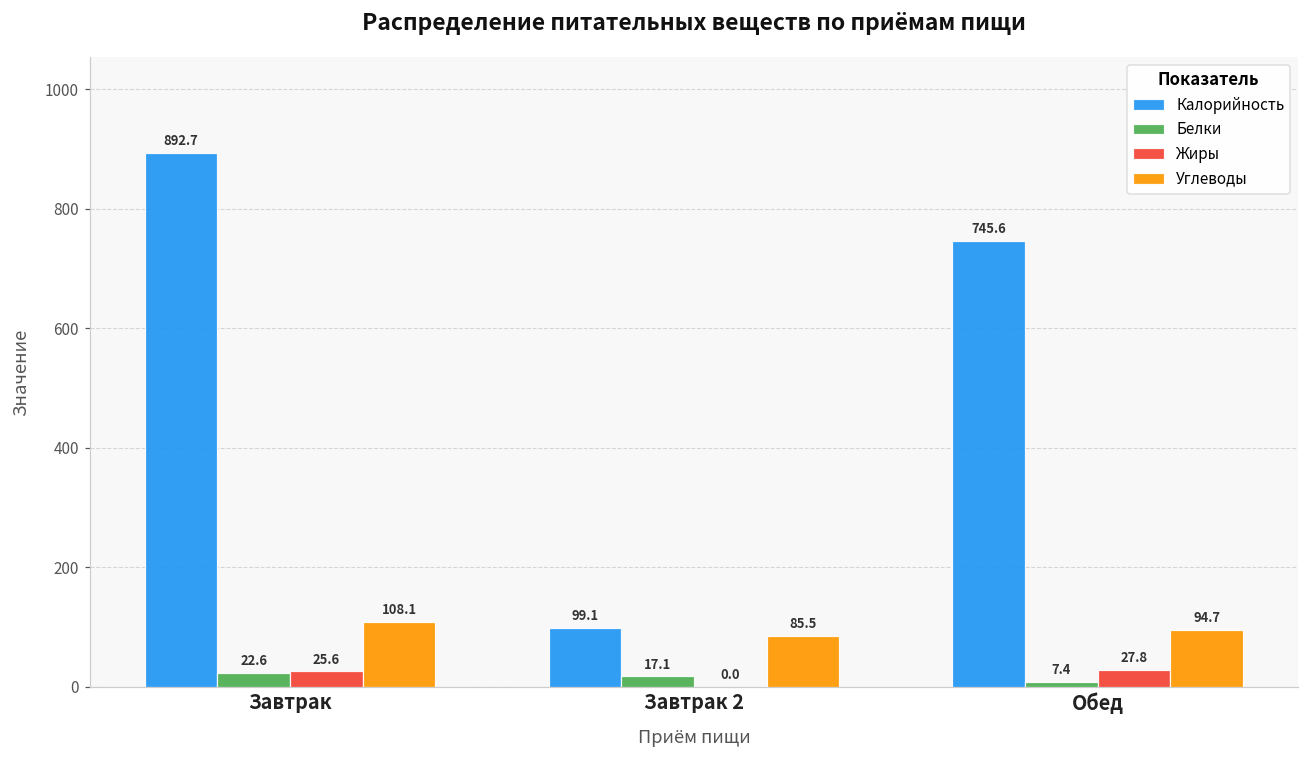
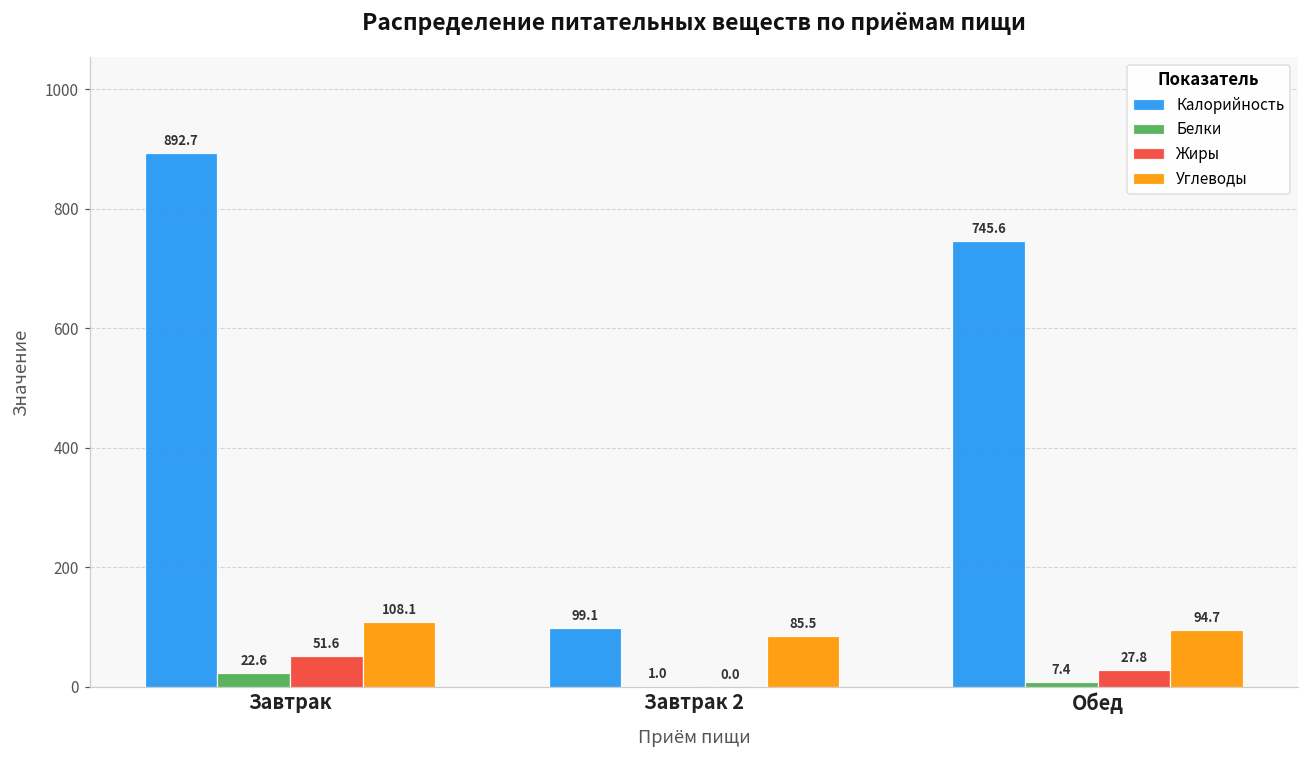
  {
    "Калорийность": {
      "Завтрак": 892.7,
      "Завтрак 2": 99.1,
      "Обед": 745.6
    },
    "Белки": {
      "Завтрак": 22.6,
-     "Завтрак 2": 17.1,
+     "Завтрак 2": 1.0,
      "Обед": 7.4
    },
    "Жиры": {
-     "Завтрак": 25.6,
+     "Завтрак": 51.6,
      "Завтрак 2": 0.0,
      "Обед": 27.8
    },
    "Углеводы": {
      "Завтрак": 108.1,
      "Завтрак 2": 85.5,
      "Обед": 94.7
    }
  }
